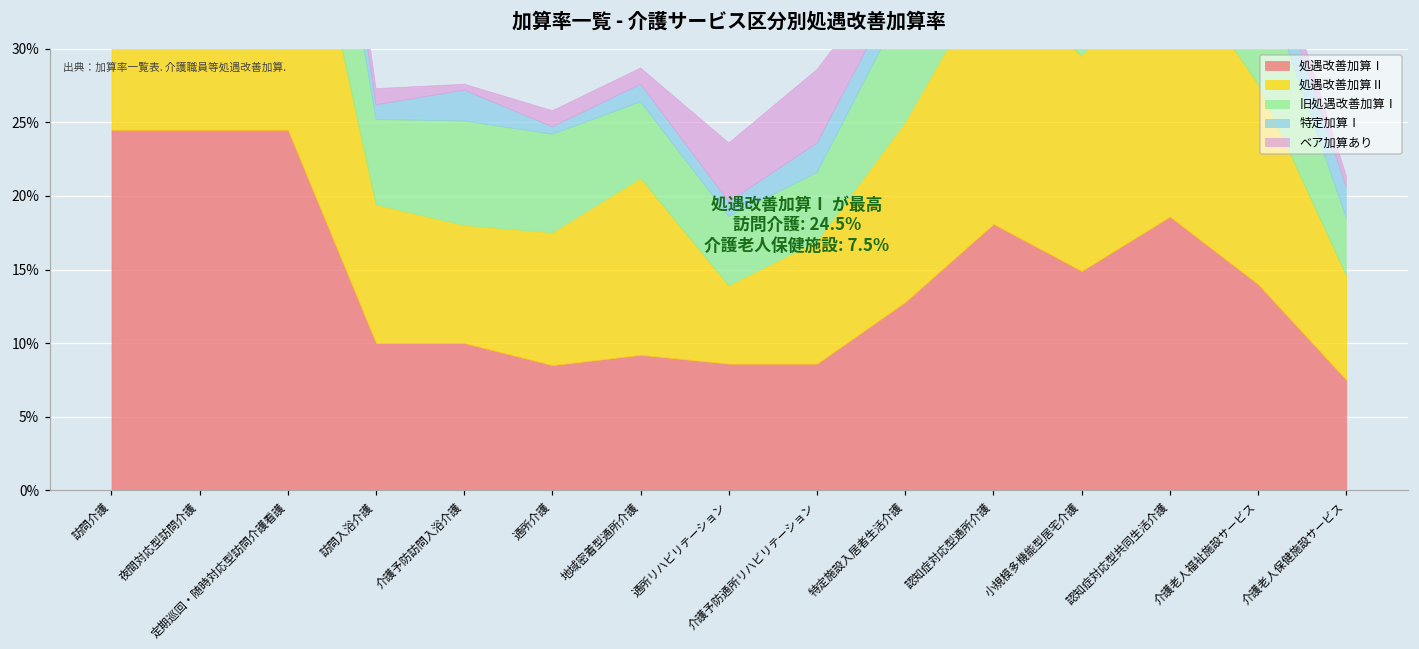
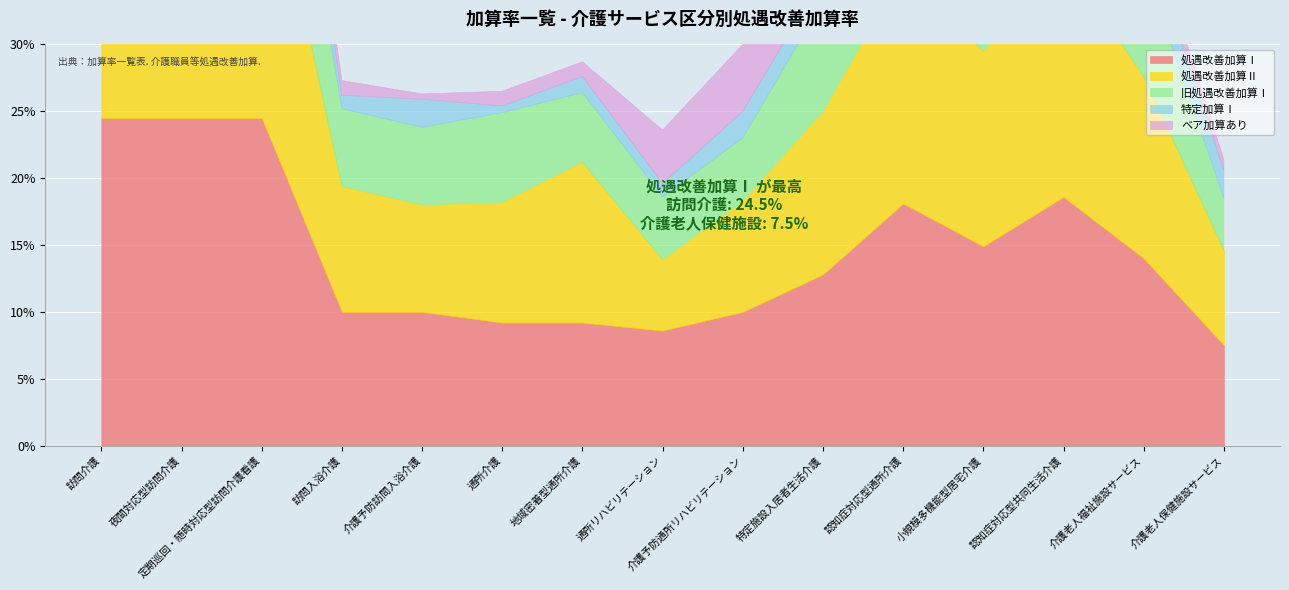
  {
    "処遇改善加算Ⅰ": {
      "訪問介護": "24.5%",
      "夜間対応型訪問介護": "24.5%",
      "定期巡回・随時対応型訪問介護看護": "24.5%",
      "訪問入浴介護": "10.0%",
      "介護予防訪問入浴介護": "10.0%",
-     "通所介護": "8.5%",
+     "通所介護": "9.2%",
      "地域密着型通所介護": "9.2%",
      "通所リハビリテーション": "8.6%",
-     "介護予防通所リハビリテーション": "8.6%",
+     "介護予防通所リハビリテーション": "10.0%",
      "特定施設入居者生活介護": "12.8%",
      "認知症対応型通所介護": "18.1%",
      "小規模多機能型居宅介護": "14.9%",
      "認知症対応型共同生活介護": "18.6%",
      "介護老人福祉施設サービス": "14.0%",
      "介護老人保健施設サービス": "7.5%"
    },
    "処遇改善加算Ⅱ": {
      "訪問入浴介護": "9.4%",
      "介護予防訪問入浴介護": "8.0%",
      "通所介護": "9.0%",
      "地域密着型通所介護": "12.0%",
      "通所リハビリテーション": "5.3%",
      "特定施設入居者生活介護": "12.2%",
      "小規模多機能型居宅介護": "14.6%",
      "介護老人福祉施設サービス": "13.6%",
      "介護老人保健施設サービス": "7.1%"
    },
    "旧処遇改善加算Ⅰ": {
      "訪問入浴介護": "5.8%",
-     "介護予防訪問入浴介護": "7.1%",
+     "介護予防訪問入浴介護": "5.8%",
      "通所介護": "6.7%",
      "地域密着型通所介護": "5.2%",
      "介護予防通所リハビリテーション": "4.7%",
      "介護老人保健施設サービス": "3.9%"
    },
    "特定加算Ⅰ": {
      "訪問入浴介護": "1.0%",
      "介護予防訪問入浴介護": "2.1%",
      "通所介護": "0.5%",
      "地域密着型通所介護": "1.2%",
      "介護予防通所リハビリテーション": "2.0%",
      "介護老人保健施設サービス": "2.1%"
    },
    "ベア加算あり": {
      "訪問入浴介護": "1.1%",
      "介護予防訪問入浴介護": "0.4%",
      "通所介護": "1.1%",
      "地域密着型通所介護": "1.1%",
      "通所リハビリテーション": "4.0%",
      "介護予防通所リハビリテーション": "5.0%",
      "介護老人保健施設サービス": "0.8%"
    }
  }
